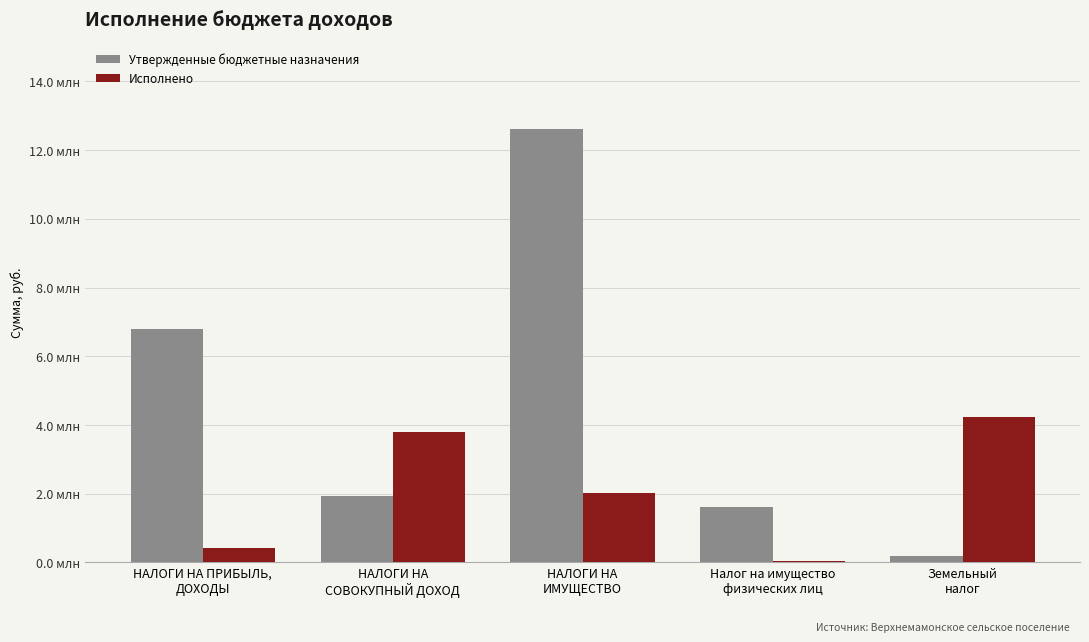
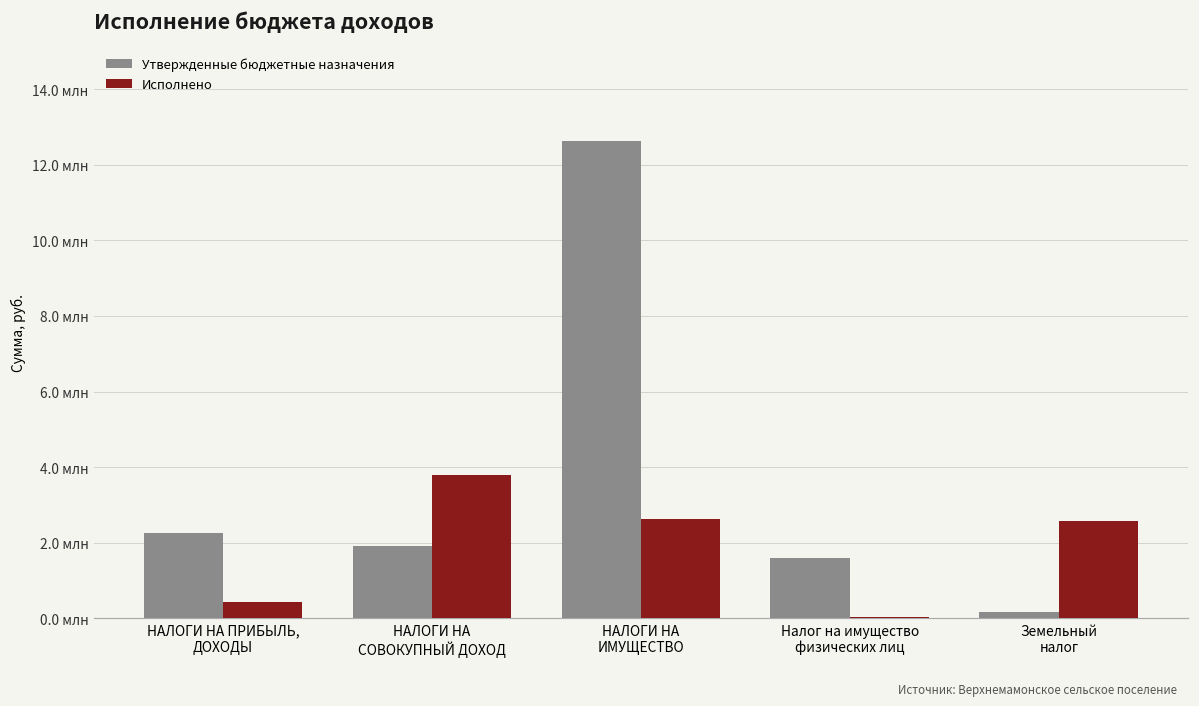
  {
    "Утвержденные бюджетные назначения": {
-     "НАЛОГИ НА ПРИБЫЛЬ, ДОХОДЫ": "6.8 млн",
+     "НАЛОГИ НА ПРИБЫЛЬ, ДОХОДЫ": "2.3 млн",
      "НАЛОГИ НА СОВОКУПНЫЙ ДОХОД": "1.9 млн",
      "НАЛОГИ НА ИМУЩЕСТВО": "12.6 млн",
      "Налог на имущество физических лиц": "1.6 млн",
      "Земельный налог": "0.2 млн"
    },
    "Исполнено": {
      "НАЛОГИ НА ПРИБЫЛЬ, ДОХОДЫ": "0.4 млн",
      "НАЛОГИ НА СОВОКУПНЫЙ ДОХОД": "3.8 млн",
-     "НАЛОГИ НА ИМУЩЕСТВО": "2.0 млн",
-     "Земельный налог": "4.2 млн"
+     "НАЛОГИ НА ИМУЩЕСТВО": "2.6 млн",
+     "Земельный налог": "2.6 млн"
    }
  }
